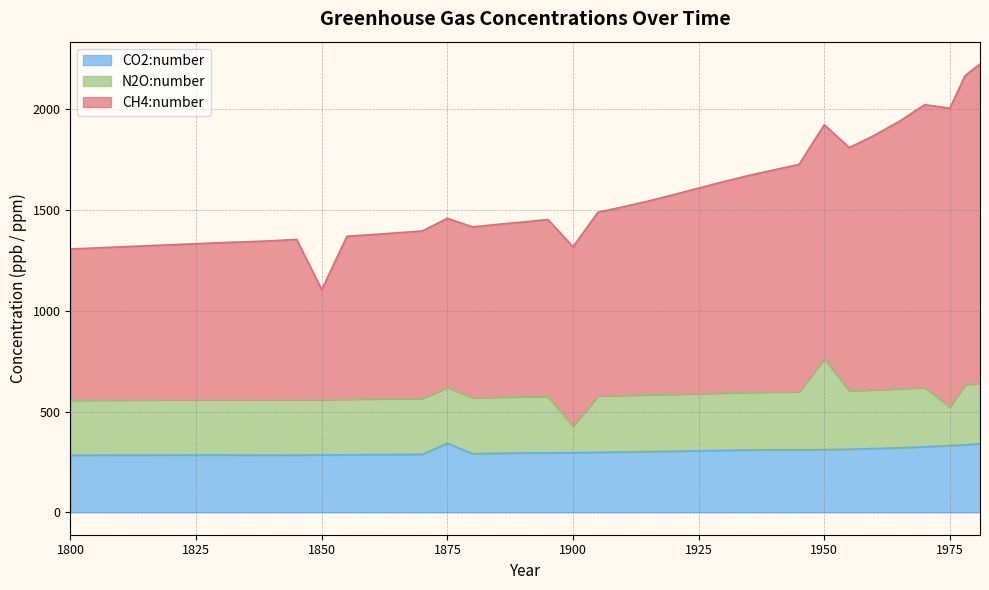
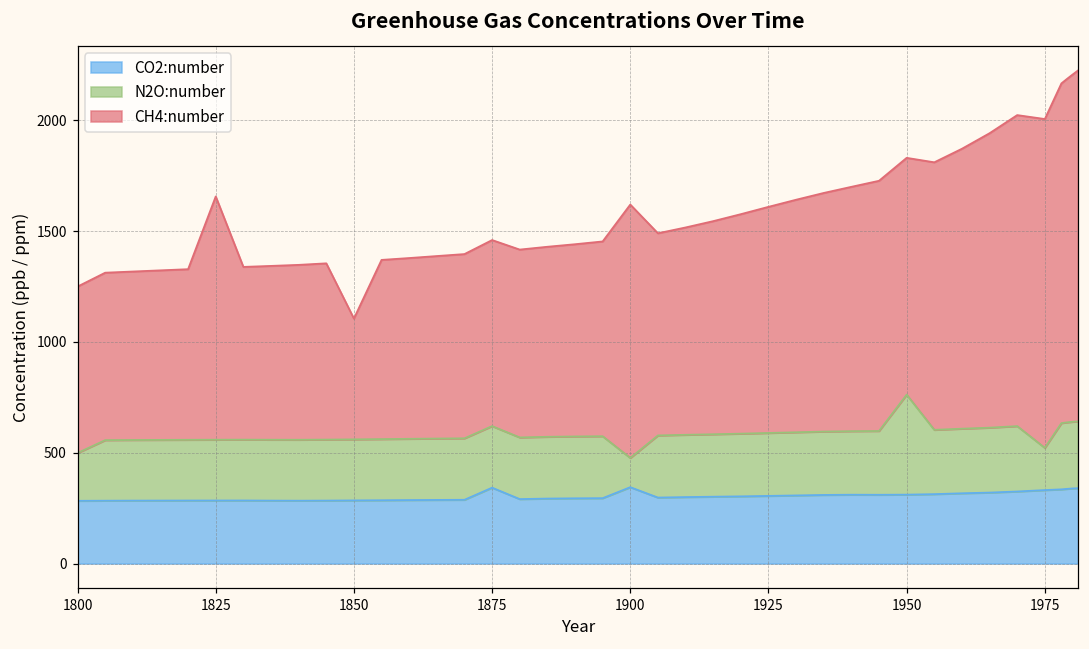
  {
    "CO2:number": {
      "1800": 280,
      "1825": 280,
      "1850": 280,
      "1875": 340,
-     "1900": 300,
+     "1900": 340,
      "1925": 310,
      "1950": 310,
      "1975": 330
    },
    "N2O:number": {
-     "1800": 270,
+     "1800": 220,
      "1825": 270,
      "1850": 280,
      "1875": 280,
      "1900": 130,
      "1925": 280,
      "1950": 450,
      "1975": 190
    },
    "CH4:number": {
      "1800": 750,
-     "1825": 770,
+     "1825": 1100,
      "1850": 550,
      "1875": 840,
-     "1900": 890,
+     "1900": 1140,
      "1925": 1020,
-     "1950": 1160,
+     "1950": 1070,
      "1975": 1480
    }
  }
